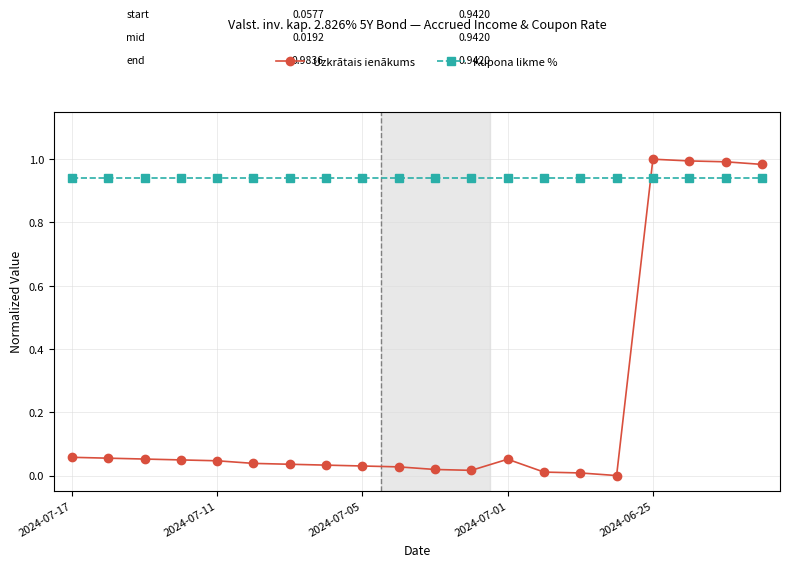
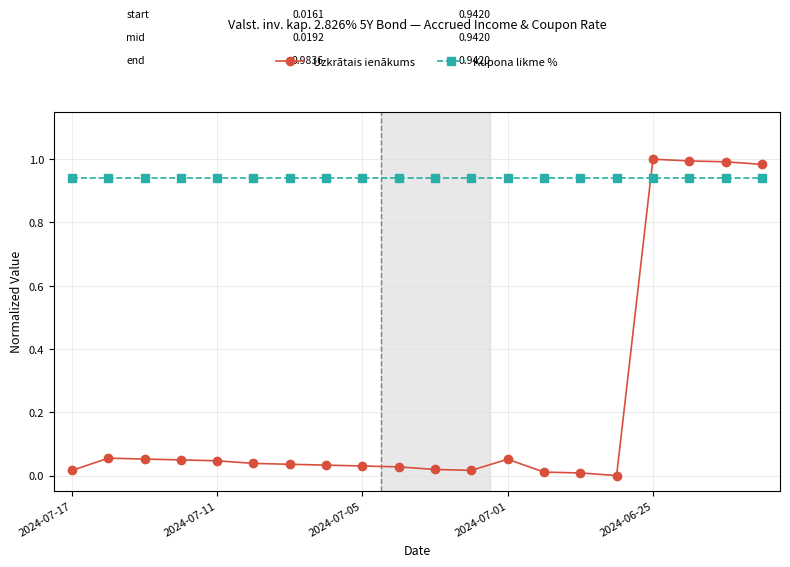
  {
    "Uzkrātais ienākums": {
-     "2024-07-17": 0.0577
+     "2024-07-17": 0.0161
    },
    "Kupona likme %": {
      "2024-07-17": 0.94,
      "2024-07-11": 0.94,
      "2024-07-05": 0.94,
      "2024-07-01": 0.94,
      "2024-06-25": 0.94
    }
  }
